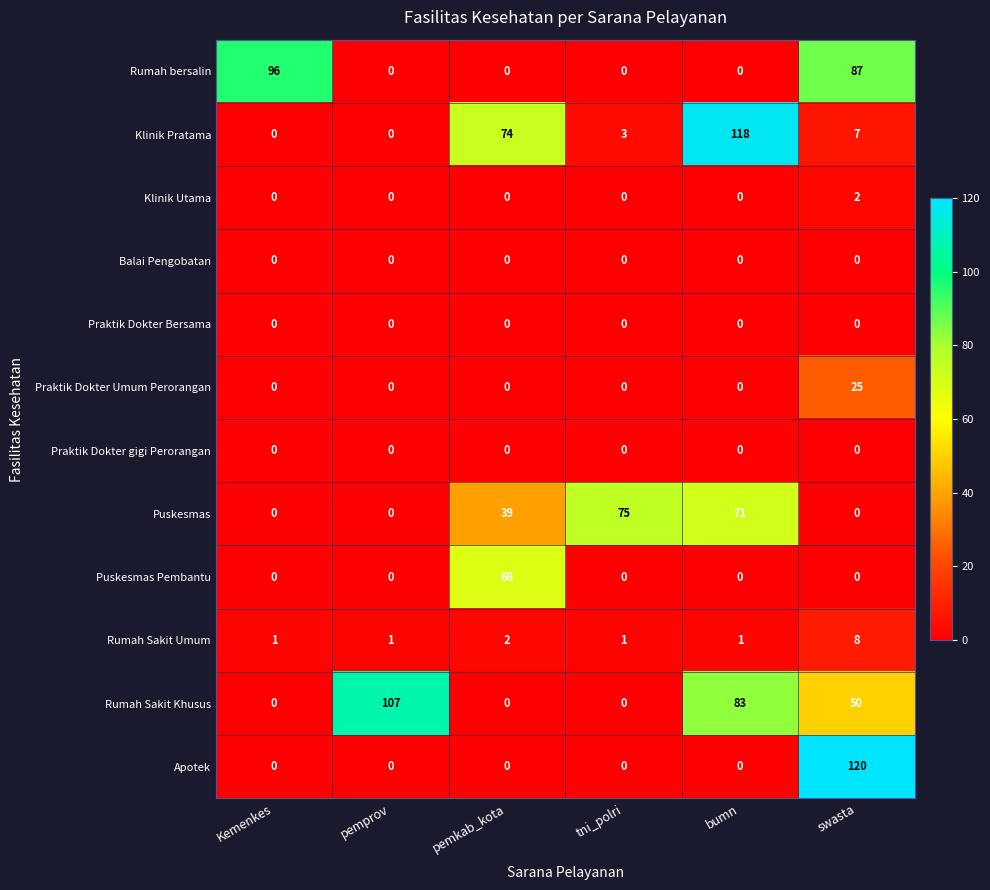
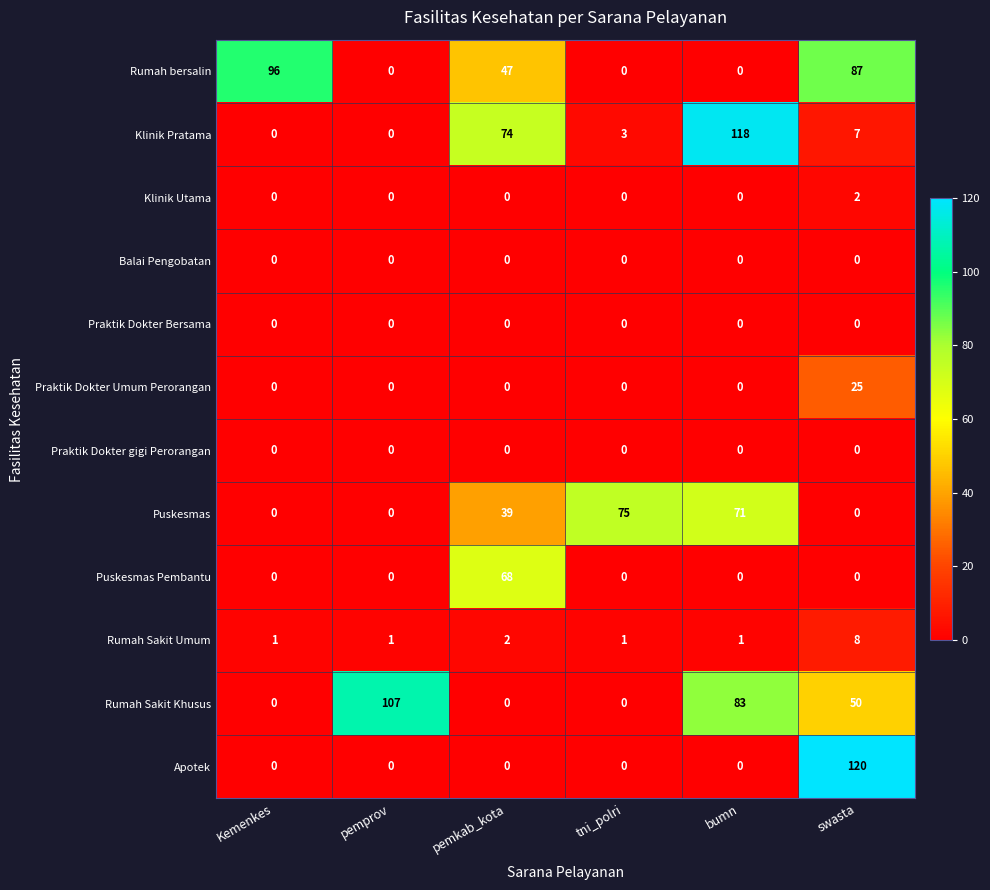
  {
    "Rumah bersalin": {
      "Kemenkes": 96,
      "pemprov": 0,
-     "pemkab_kota": 0,
+     "pemkab_kota": 47,
      "tni_polri": 0,
      "bumn": 0,
      "swasta": 87
    },
    "Klinik Pratama": {
      "Kemenkes": 0,
      "pemprov": 0,
      "pemkab_kota": 74,
      "tni_polri": 3,
      "bumn": 118,
      "swasta": 7
    },
    "Klinik Utama": {
      "Kemenkes": 0,
      "pemprov": 0,
      "pemkab_kota": 0,
      "tni_polri": 0,
      "bumn": 0,
      "swasta": 2
    },
    "Balai Pengobatan": {
      "Kemenkes": 0,
      "pemprov": 0,
      "pemkab_kota": 0,
      "tni_polri": 0,
      "bumn": 0,
      "swasta": 0
    },
    "Praktik Dokter Bersama": {
      "Kemenkes": 0,
      "pemprov": 0,
      "pemkab_kota": 0,
      "tni_polri": 0,
      "bumn": 0,
      "swasta": 0
    },
    "Praktik Dokter Umum Perorangan": {
      "Kemenkes": 0,
      "pemprov": 0,
      "pemkab_kota": 0,
      "tni_polri": 0,
      "bumn": 0,
      "swasta": 25
    },
    "Praktik Dokter gigi Perorangan": {
      "Kemenkes": 0,
      "pemprov": 0,
      "pemkab_kota": 0,
      "tni_polri": 0,
      "bumn": 0,
      "swasta": 0
    },
    "Puskesmas": {
      "Kemenkes": 0,
      "pemprov": 0,
      "pemkab_kota": 39,
      "tni_polri": 75,
      "bumn": 71,
      "swasta": 0
    },
    "Puskesmas Pembantu": {
      "Kemenkes": 0,
      "pemprov": 0,
      "pemkab_kota": 68,
      "tni_polri": 0,
      "bumn": 0,
      "swasta": 0
    },
    "Rumah Sakit Umum": {
      "Kemenkes": 1,
      "pemprov": 1,
      "pemkab_kota": 2,
      "tni_polri": 1,
      "bumn": 1,
      "swasta": 8
    },
    "Rumah Sakit Khusus": {
      "Kemenkes": 0,
      "pemprov": 107,
      "pemkab_kota": 0,
      "tni_polri": 0,
      "bumn": 83,
      "swasta": 50
    },
    "Apotek": {
      "Kemenkes": 0,
      "pemprov": 0,
      "pemkab_kota": 0,
      "tni_polri": 0,
      "bumn": 0,
      "swasta": 120
    }
  }
